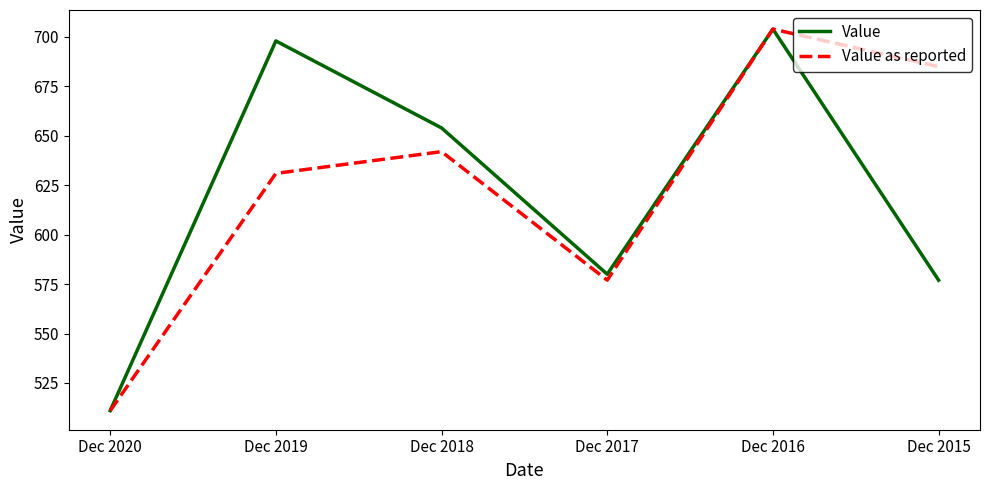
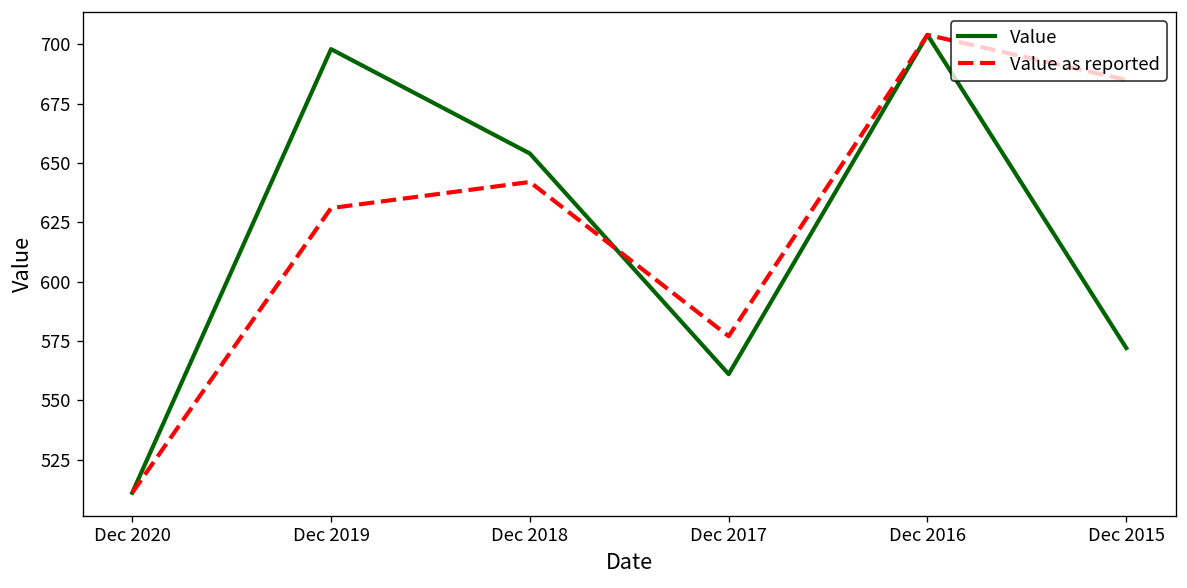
  {
    "Value": {
      "Dec 2019": 698,
      "Dec 2018": 654,
-     "Dec 2017": 580,
-     "Dec 2015": 577
+     "Dec 2017": 561,
+     "Dec 2015": 572
    },
    "Value as reported": {
      "Dec 2019": 631,
      "Dec 2018": 642,
      "Dec 2017": 577
    }
  }
